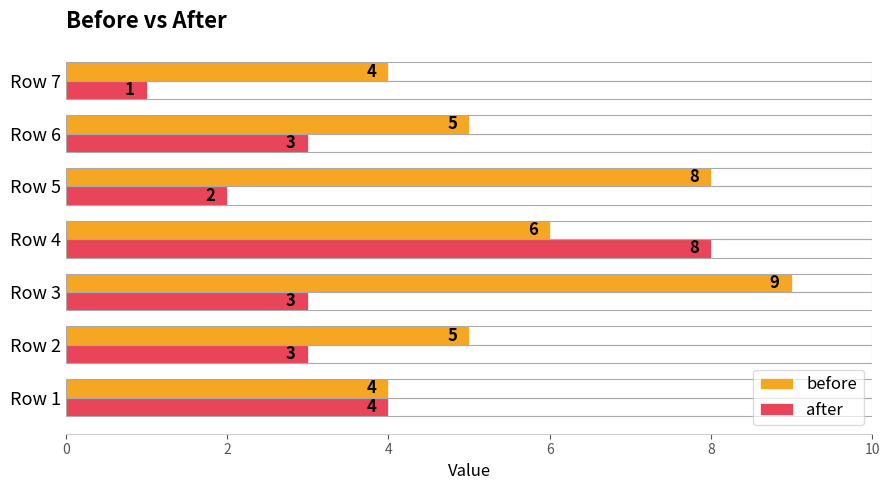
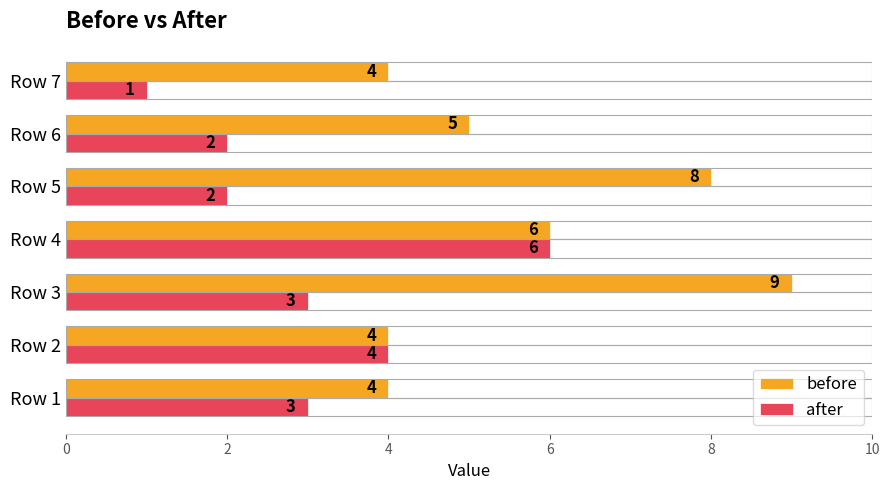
  {
    "before": {
      "Row 7": 4,
      "Row 6": 5,
      "Row 5": 8,
      "Row 4": 6,
      "Row 3": 9,
-     "Row 2": 5,
+     "Row 2": 4,
      "Row 1": 4
    },
    "after": {
      "Row 7": 1,
-     "Row 6": 3,
+     "Row 6": 2,
      "Row 5": 2,
-     "Row 4": 8,
+     "Row 4": 6,
      "Row 3": 3,
-     "Row 2": 3,
-     "Row 1": 4
+     "Row 2": 4,
+     "Row 1": 3
    }
  }
